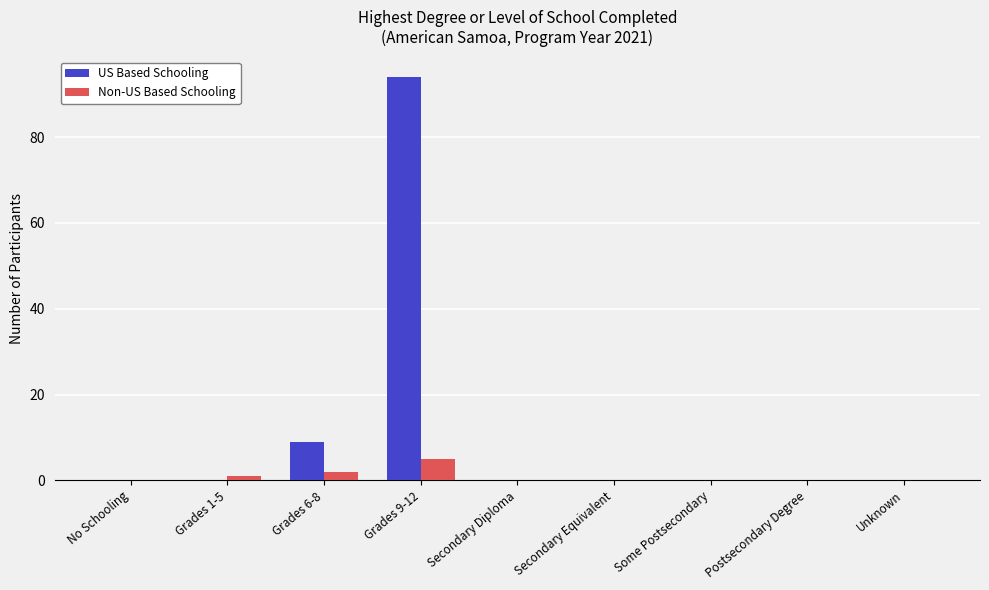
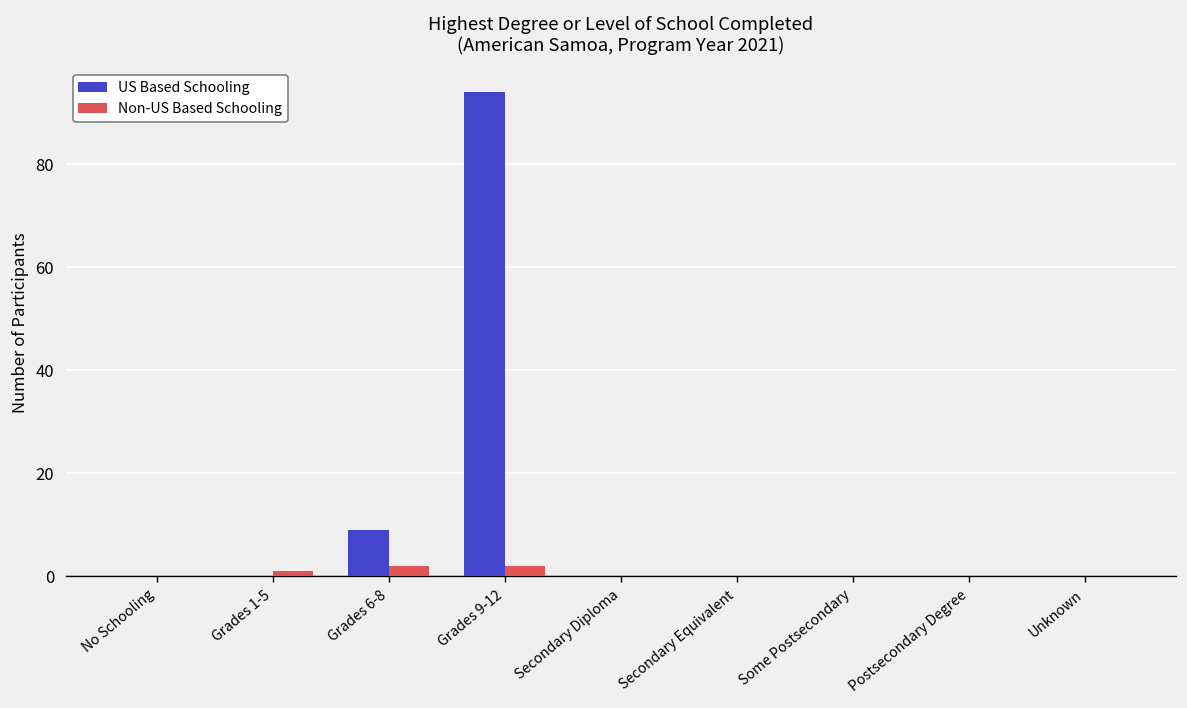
  {
    "US Based Schooling": {
      "No Schooling": 0,
      "Grades 1-5": 0,
      "Grades 6-8": 9,
      "Grades 9-12": 94,
      "Secondary Diploma": 0,
      "Secondary Equivalent": 0,
      "Some Postsecondary": 0,
      "Postsecondary Degree": 0,
      "Unknown": 0
    },
    "Non-US Based Schooling": {
      "No Schooling": 0,
      "Grades 1-5": 1,
      "Grades 6-8": 2,
-     "Grades 9-12": 5,
+     "Grades 9-12": 2,
      "Secondary Diploma": 0,
      "Secondary Equivalent": 0,
      "Some Postsecondary": 0,
      "Postsecondary Degree": 0,
      "Unknown": 0
    }
  }
